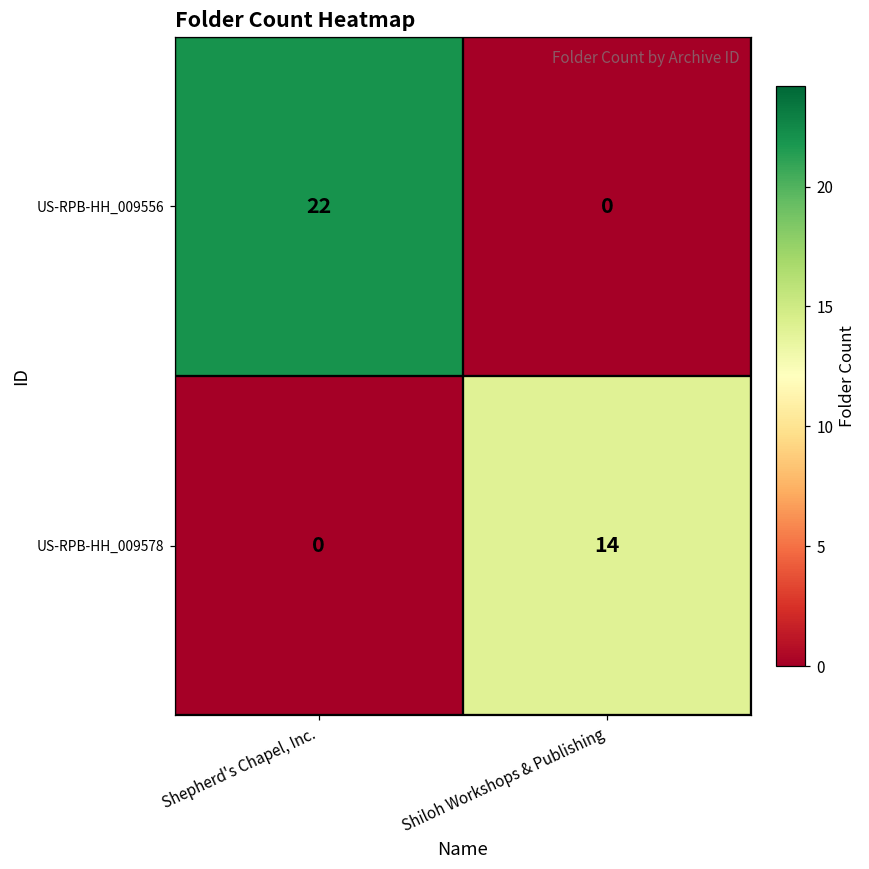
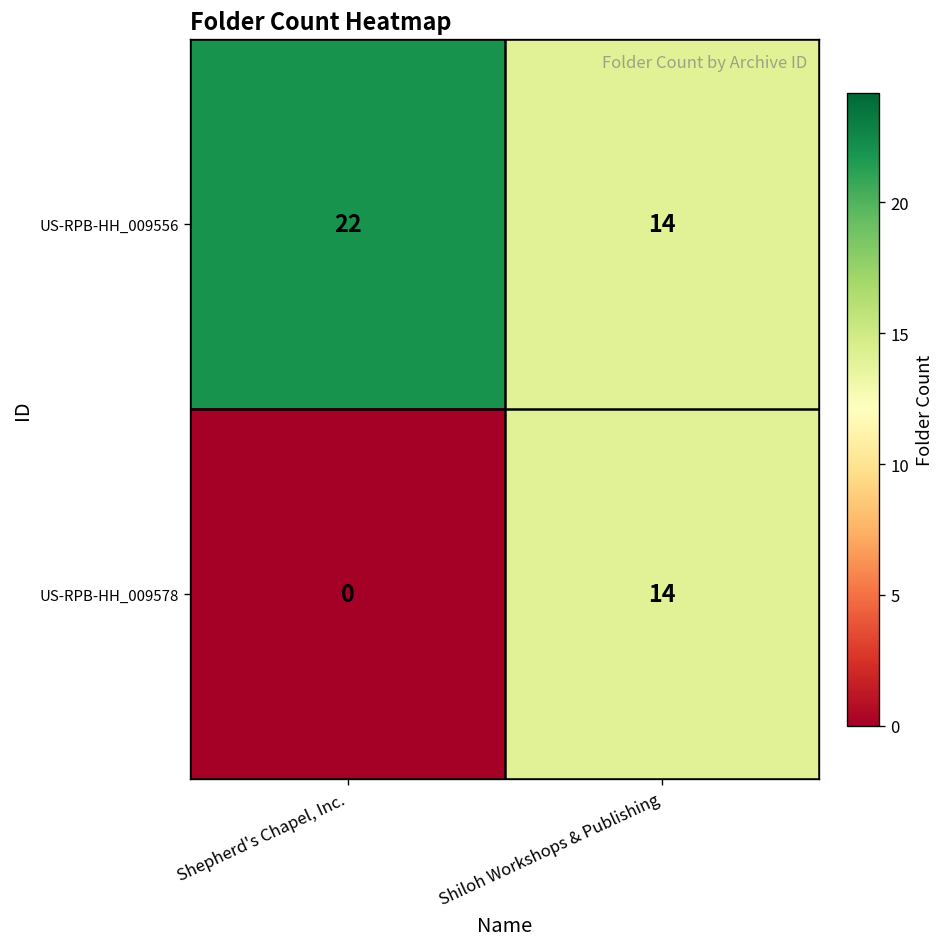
  {
    "US-RPB-HH_009556": {
      "Shepherd's Chapel, Inc.": 22,
-     "Shiloh Workshops & Publishing": 0
+     "Shiloh Workshops & Publishing": 14
    },
    "US-RPB-HH_009578": {
      "Shepherd's Chapel, Inc.": 0,
      "Shiloh Workshops & Publishing": 14
    }
  }
